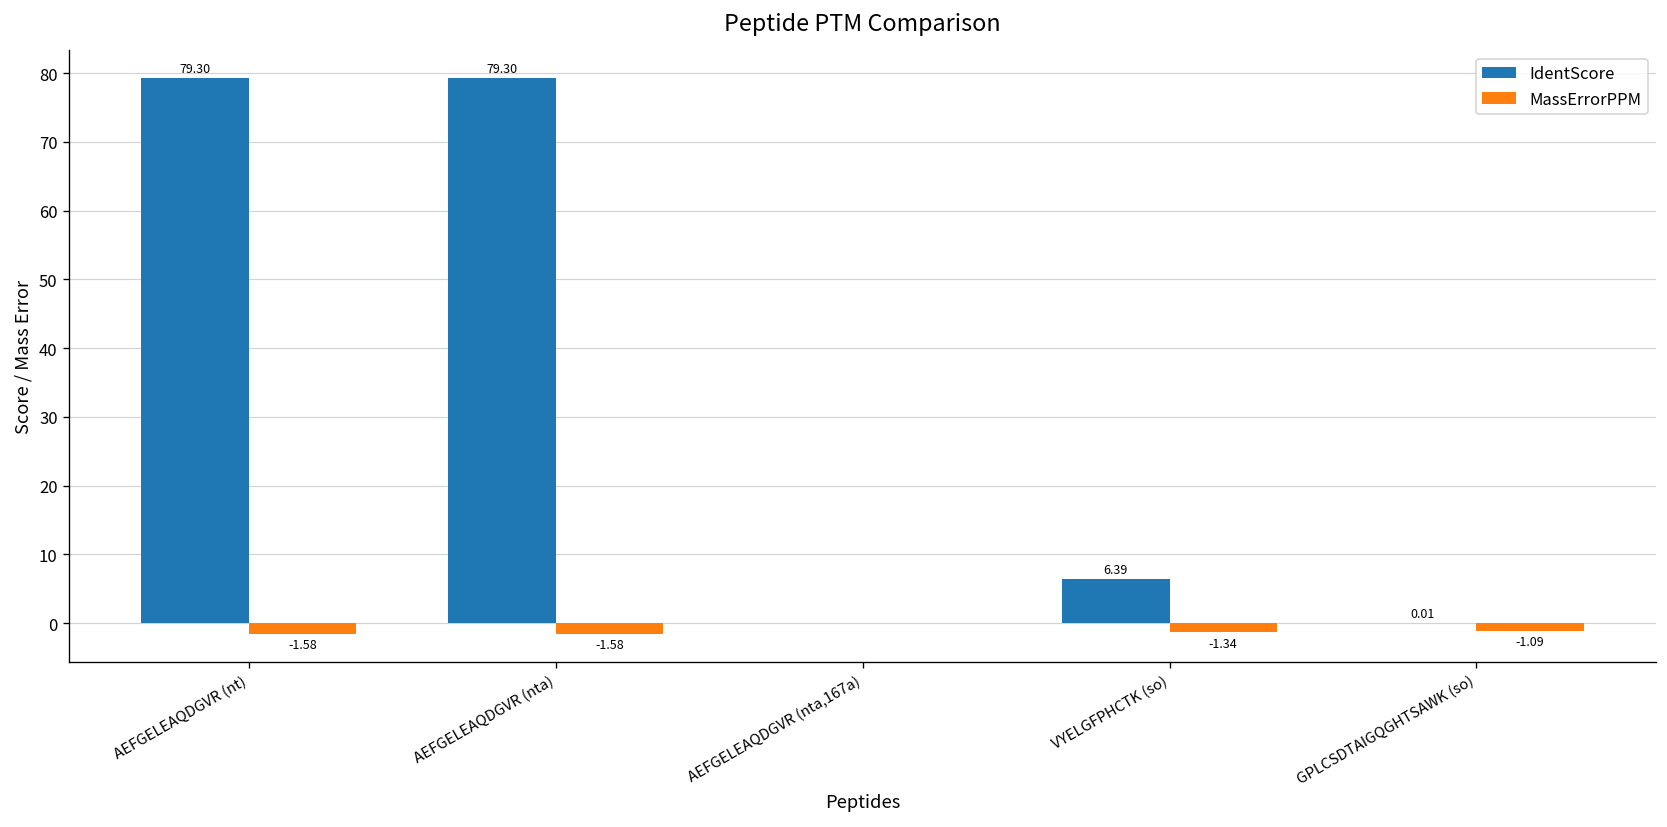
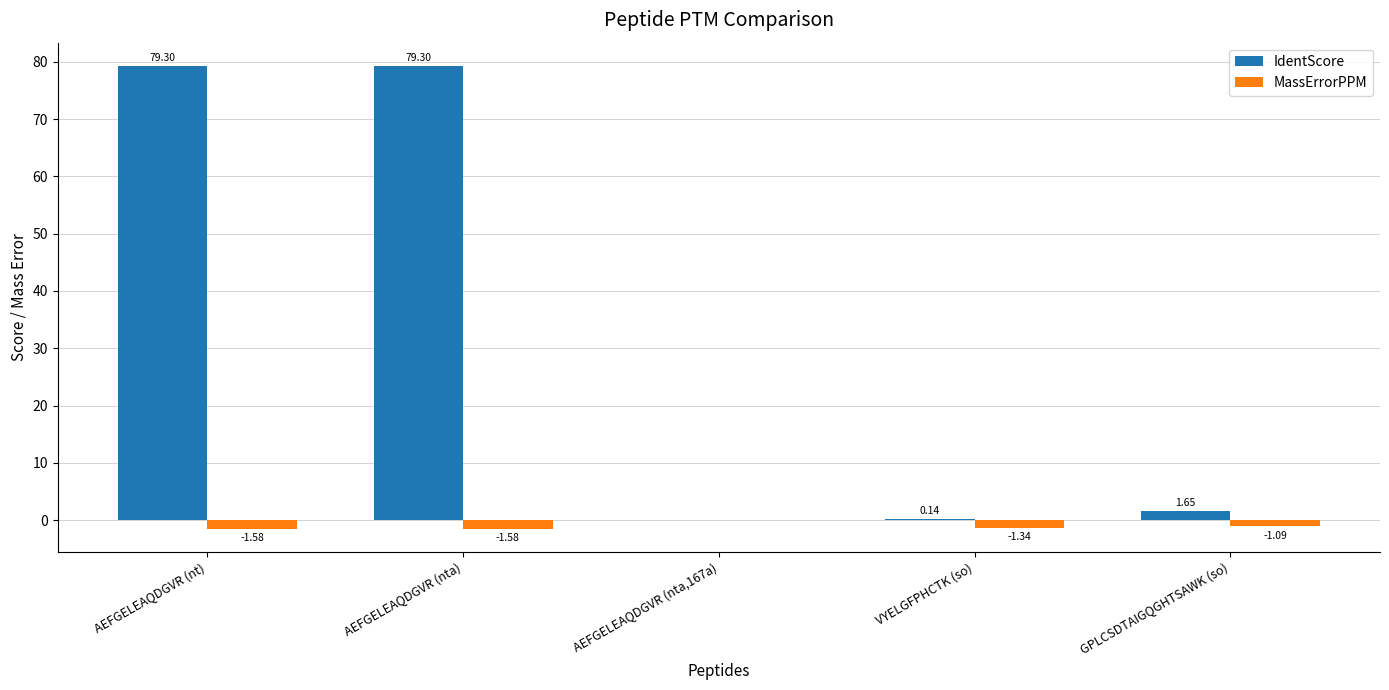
  {
    "IdentScore": {
      "AEFGELEAQDGVR (nt)": 79.30,
      "AEFGELEAQDGVR (nta)": 79.30,
-     "VYELGFPHCTK (so)": 6.39,
-     "GPLCSDTAIGQGHTSAWK (so)": 0.01
+     "VYELGFPHCTK (so)": 0.14,
+     "GPLCSDTAIGQGHTSAWK (so)": 1.65
    },
    "MassErrorPPM": {
      "AEFGELEAQDGVR (nt)": -1.58,
      "AEFGELEAQDGVR (nta)": -1.58,
      "VYELGFPHCTK (so)": -1.34,
      "GPLCSDTAIGQGHTSAWK (so)": -1.09
    }
  }
